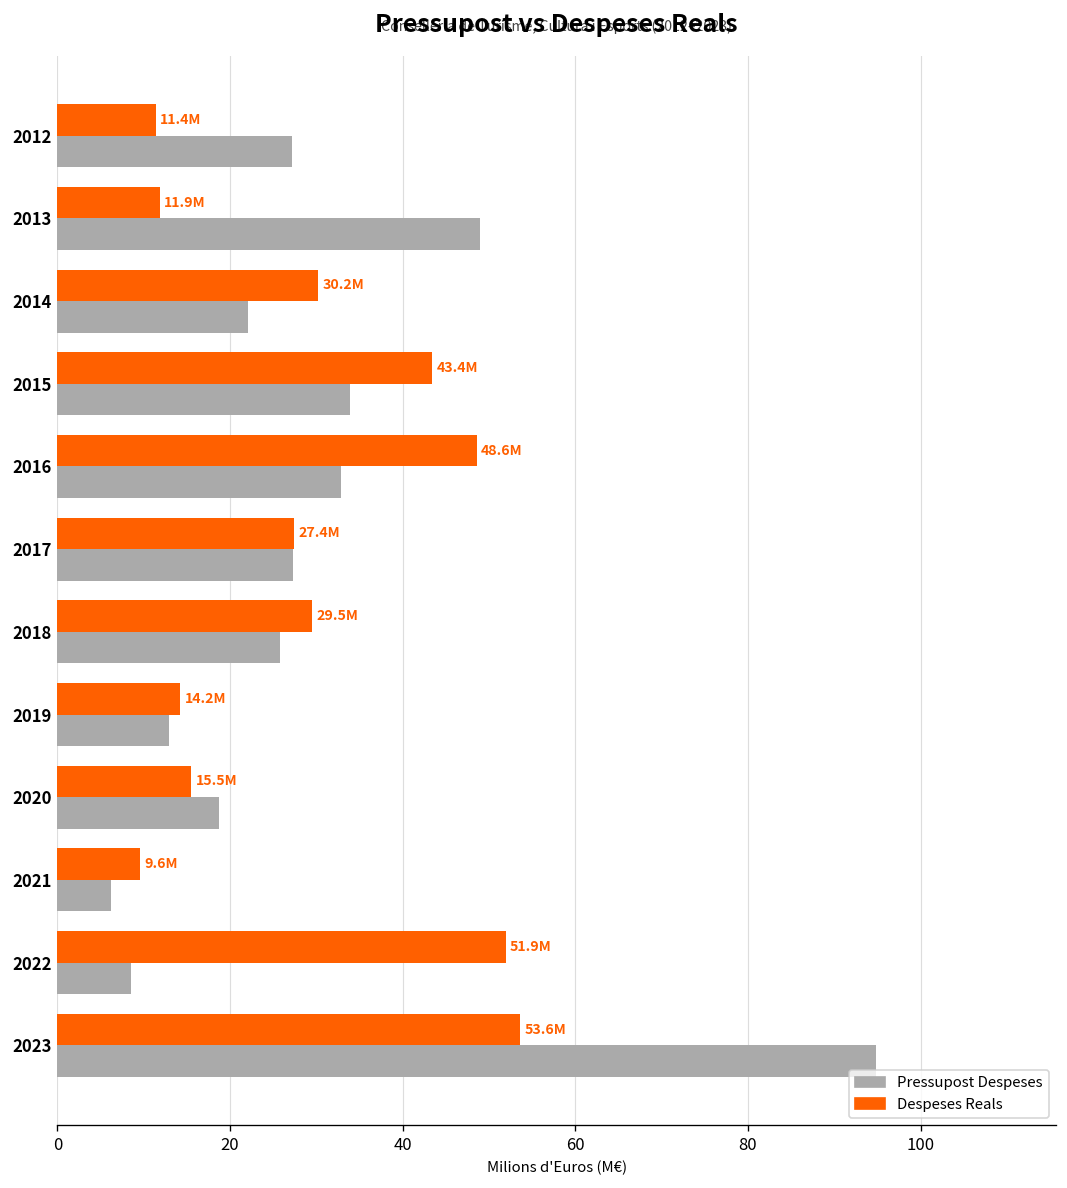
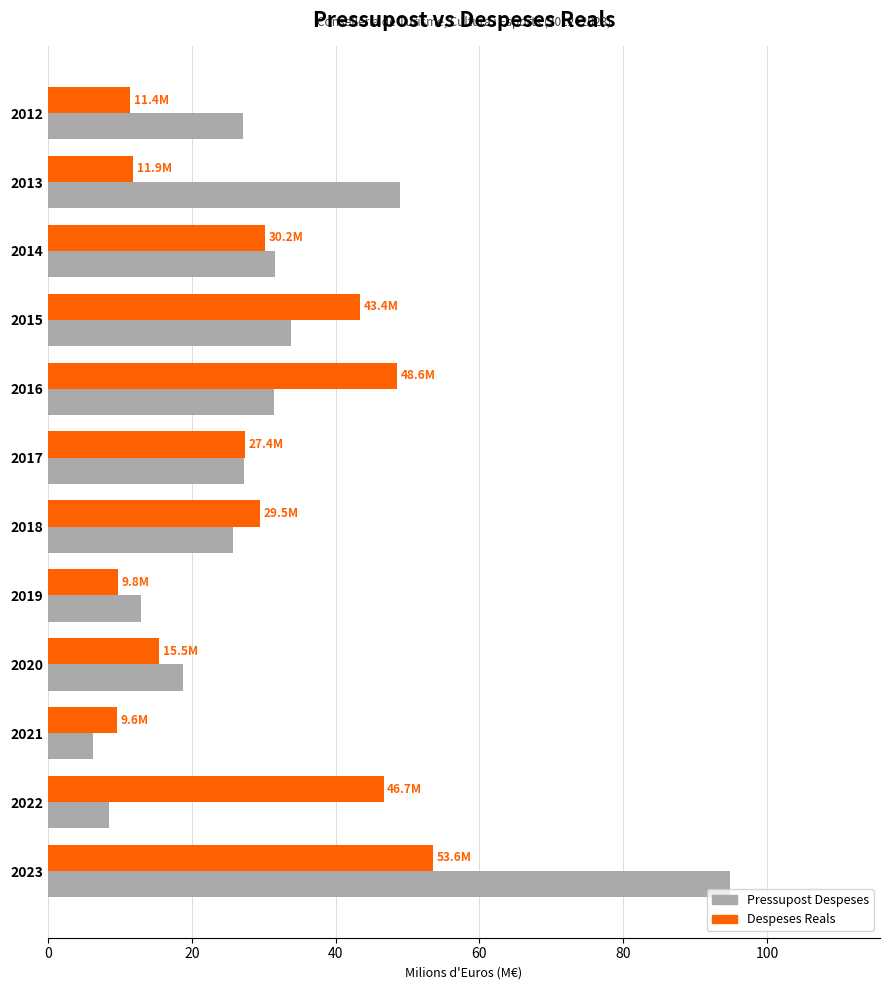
  {
    "Pressupost Despeses": {
      "2012": "27",
      "2013": "49",
-     "2014": "22",
+     "2014": "32",
      "2015": "34",
-     "2016": "33",
+     "2016": "31",
      "2017": "27",
      "2018": "26",
      "2019": "13",
      "2020": "19",
      "2021": "6",
      "2022": "9",
      "2023": "95"
    },
    "Despeses Reals": {
      "2012": "11.4M",
      "2013": "11.9M",
      "2014": "30.2M",
      "2015": "43.4M",
      "2016": "48.6M",
      "2017": "27.4M",
      "2018": "29.5M",
-     "2019": "14.2M",
+     "2019": "9.8M",
      "2020": "15.5M",
      "2021": "9.6M",
-     "2022": "51.9M",
+     "2022": "46.7M",
      "2023": "53.6M"
    }
  }
